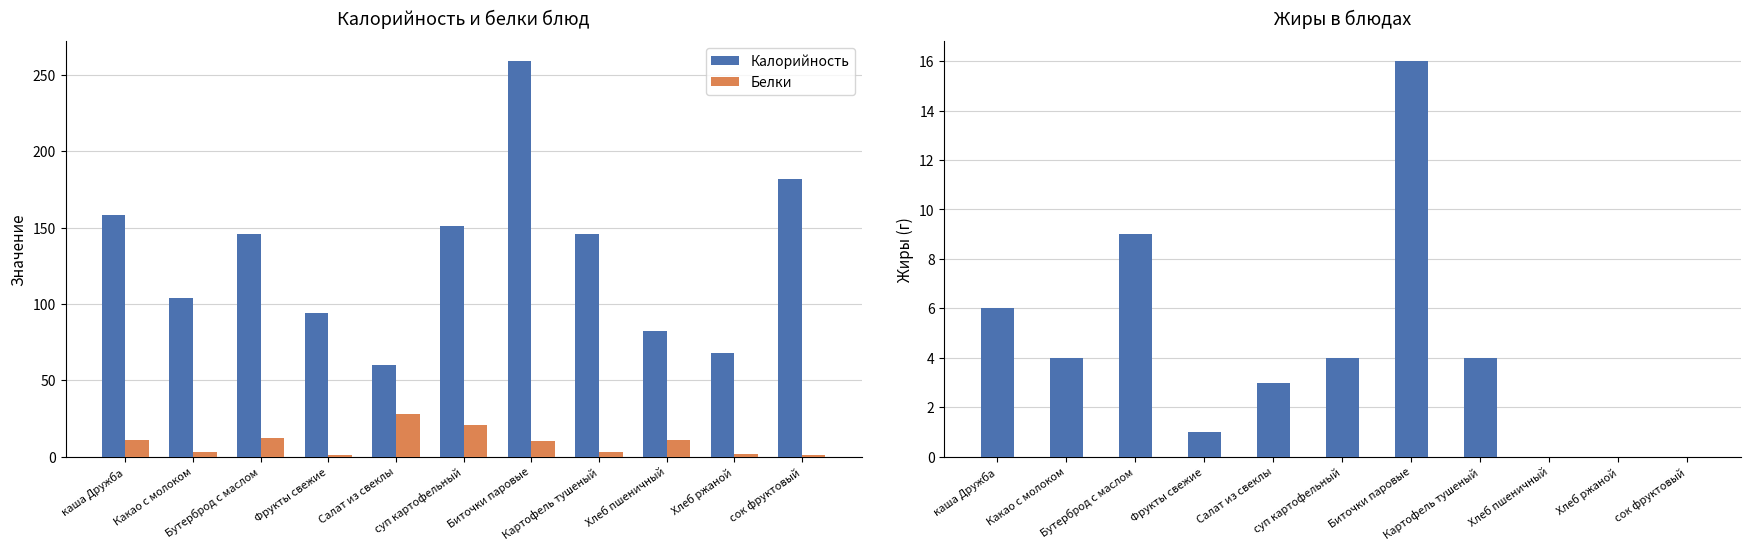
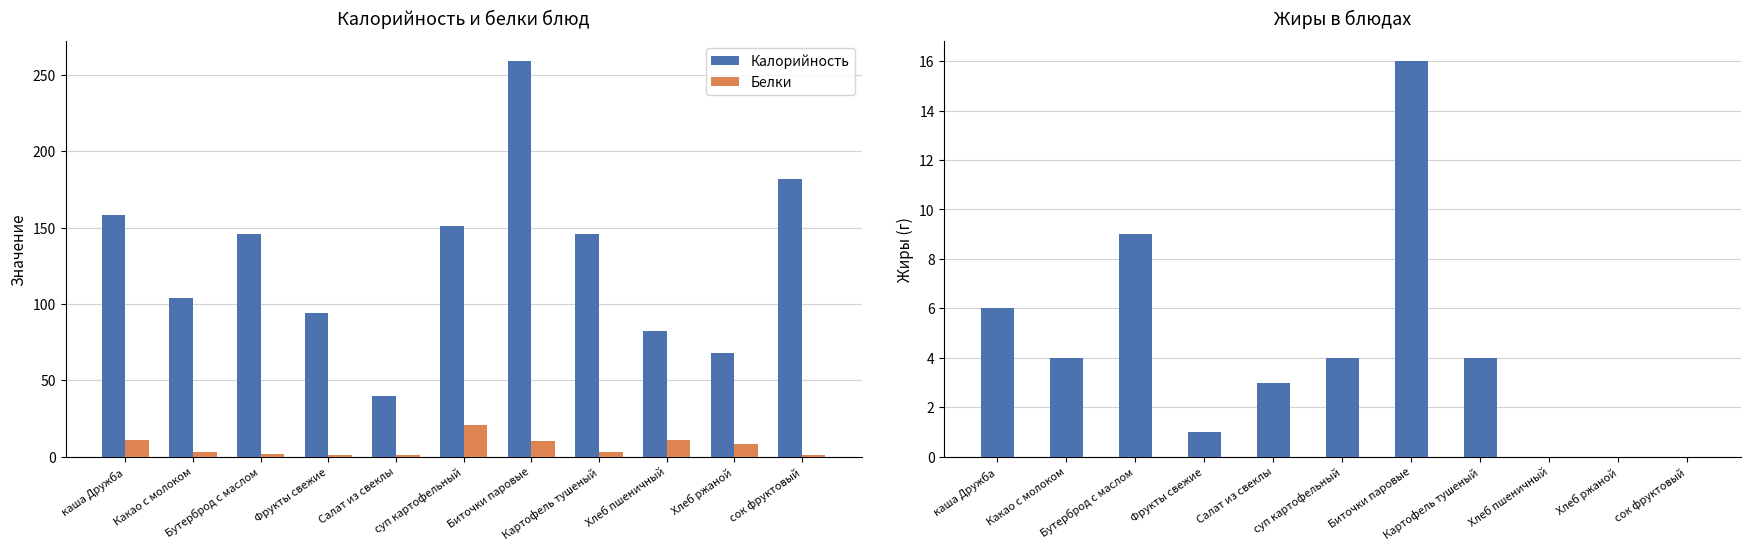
  {
    "Калорийность и белки блюд": {
      "Калорийность": {
        "каша Дружба": 158,
        "Какао с молоком": 104,
        "Бутерброд с маслом": 146,
        "Фрукты свежие": 94,
-       "Салат из свеклы": 60,
+       "Салат из свеклы": 40,
        "суп картофельный": 151,
        "Биточки паровые": 259,
        "Картофель тушеный": 146,
        "Хлеб пшеничный": 82,
        "Хлеб ржаной": 68,
        "сок фруктовый": 182
      },
      "Белки": {
        "каша Дружба": 11,
        "Какао с молоком": 3,
-       "Бутерброд с маслом": 12,
-       "Салат из свеклы": 28,
+       "Бутерброд с маслом": 2,
+       "Салат из свеклы": 1,
        "суп картофельный": 21,
        "Биточки паровые": 10,
        "Картофель тушеный": 3,
        "Хлеб пшеничный": 11,
-       "Хлеб ржаной": 2
+       "Хлеб ржаной": 8
      }
    },
    "Жиры в блюдах": {
      "каша Дружба": 6.0,
      "Какао с молоком": 4.0,
      "Бутерброд с маслом": 9.0,
      "Фрукты свежие": 1.0,
      "Салат из свеклы": 3.0,
      "суп картофельный": 4.0,
      "Биточки паровые": 16.0,
      "Картофель тушеный": 4.0,
      "Хлеб пшеничный": 0.0,
      "Хлеб ржаной": 0.0,
      "сок фруктовый": 0.0
    }
  }
